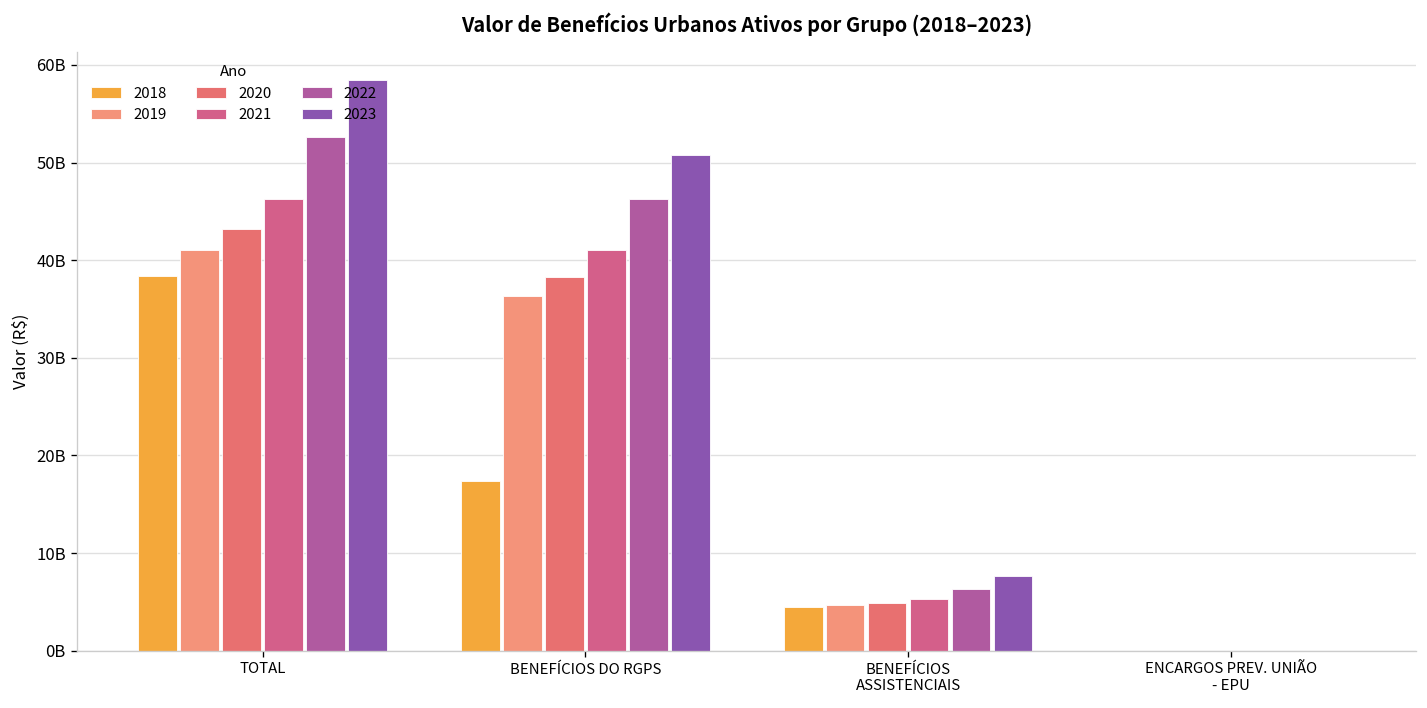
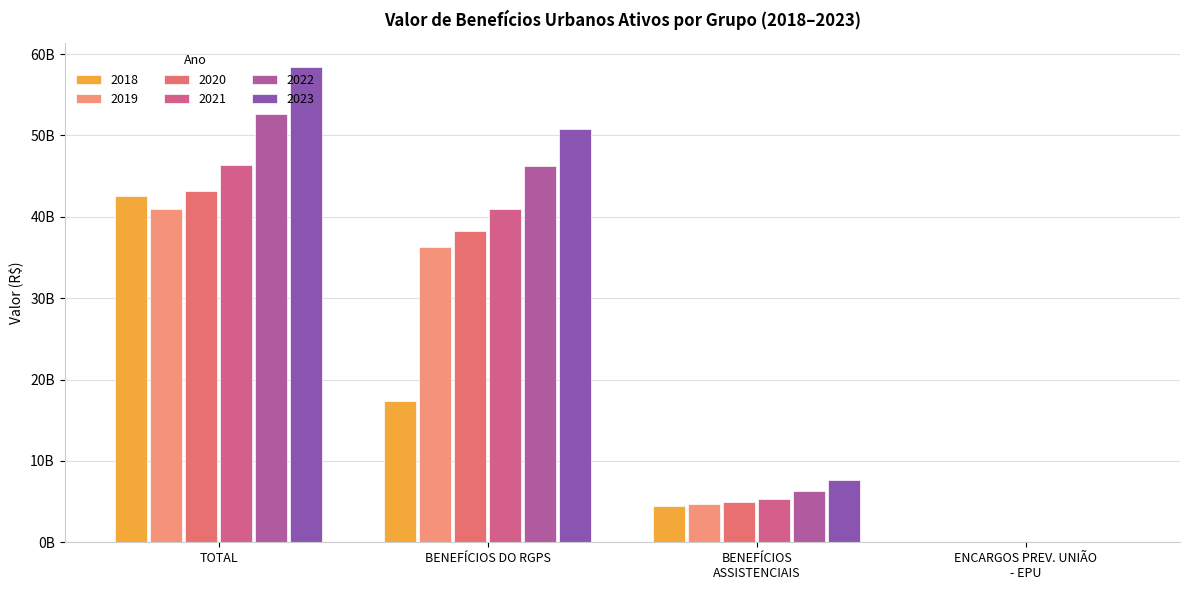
  {
    "2018": {
-     "TOTAL": 38000000000,
+     "TOTAL": 43000000000,
      "BENEFÍCIOS DO RGPS": 17000000000,
      "BENEFÍCIOS ASSISTENCIAIS": 5000000000
    }
  }
